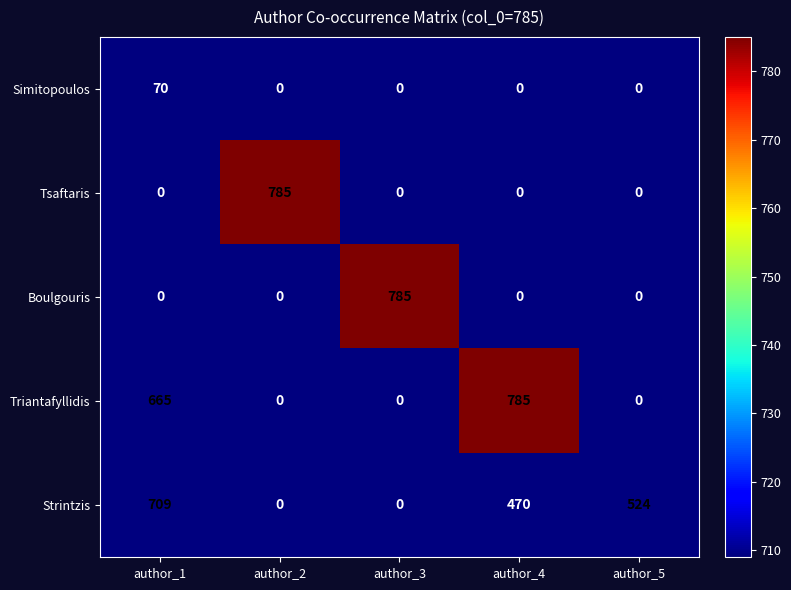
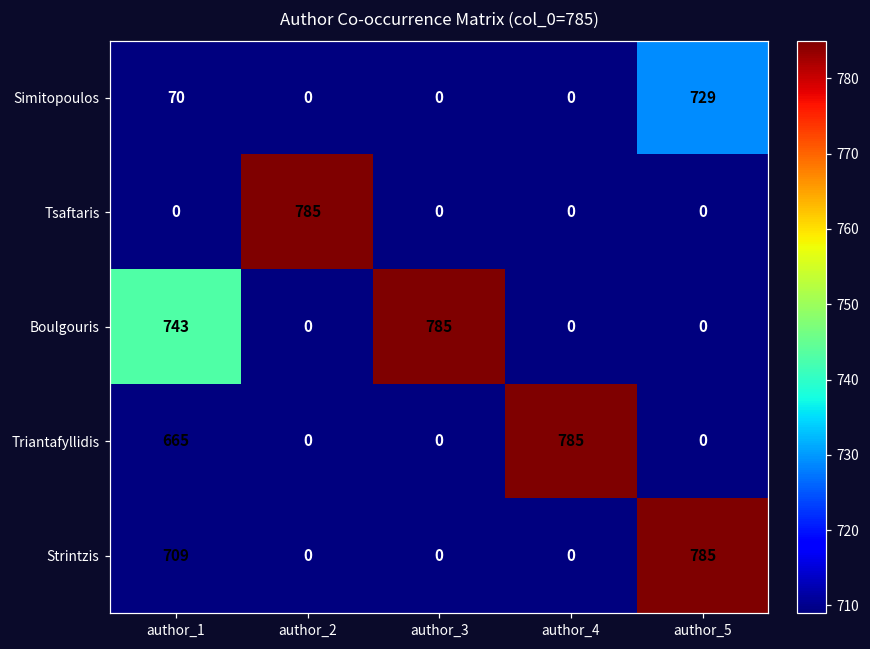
  {
    "Simitopoulos": {
      "author_1": 70,
      "author_2": 0,
      "author_3": 0,
      "author_4": 0,
-     "author_5": 0
+     "author_5": 729
    },
    "Tsaftaris": {
      "author_1": 0,
      "author_2": 785,
      "author_3": 0,
      "author_4": 0,
      "author_5": 0
    },
    "Boulgouris": {
-     "author_1": 0,
+     "author_1": 743,
      "author_2": 0,
      "author_3": 785,
      "author_4": 0,
      "author_5": 0
    },
    "Triantafyllidis": {
      "author_1": 665,
      "author_2": 0,
      "author_3": 0,
      "author_4": 785,
      "author_5": 0
    },
    "Strintzis": {
      "author_1": 709,
      "author_2": 0,
      "author_3": 0,
-     "author_4": 470,
-     "author_5": 524
+     "author_4": 0,
+     "author_5": 785
    }
  }
